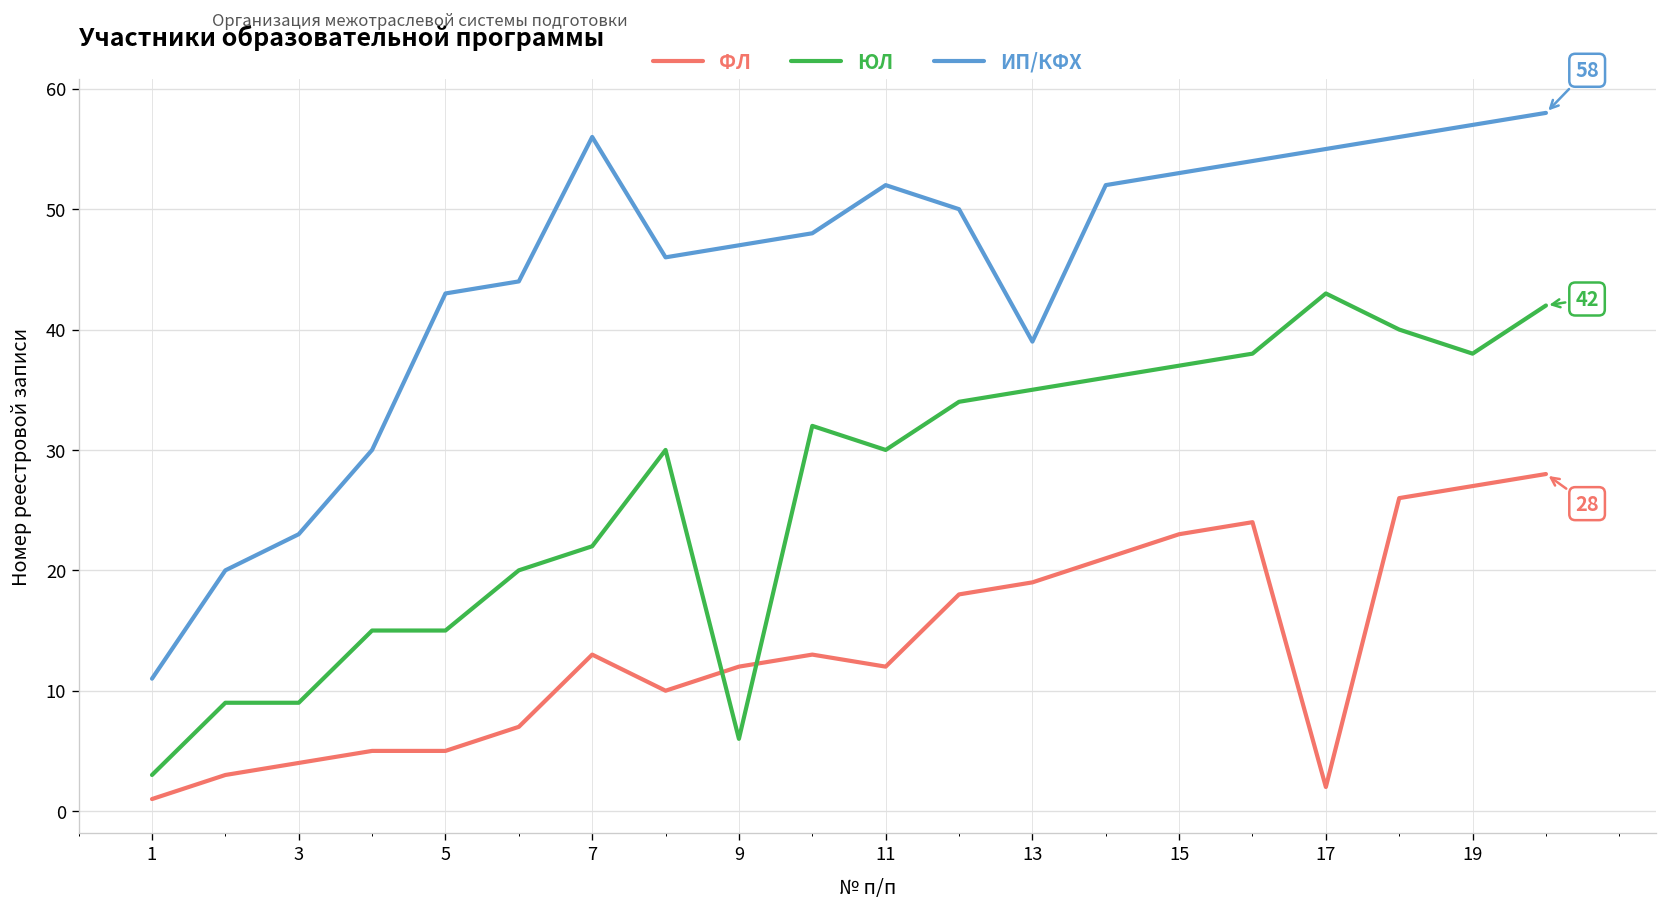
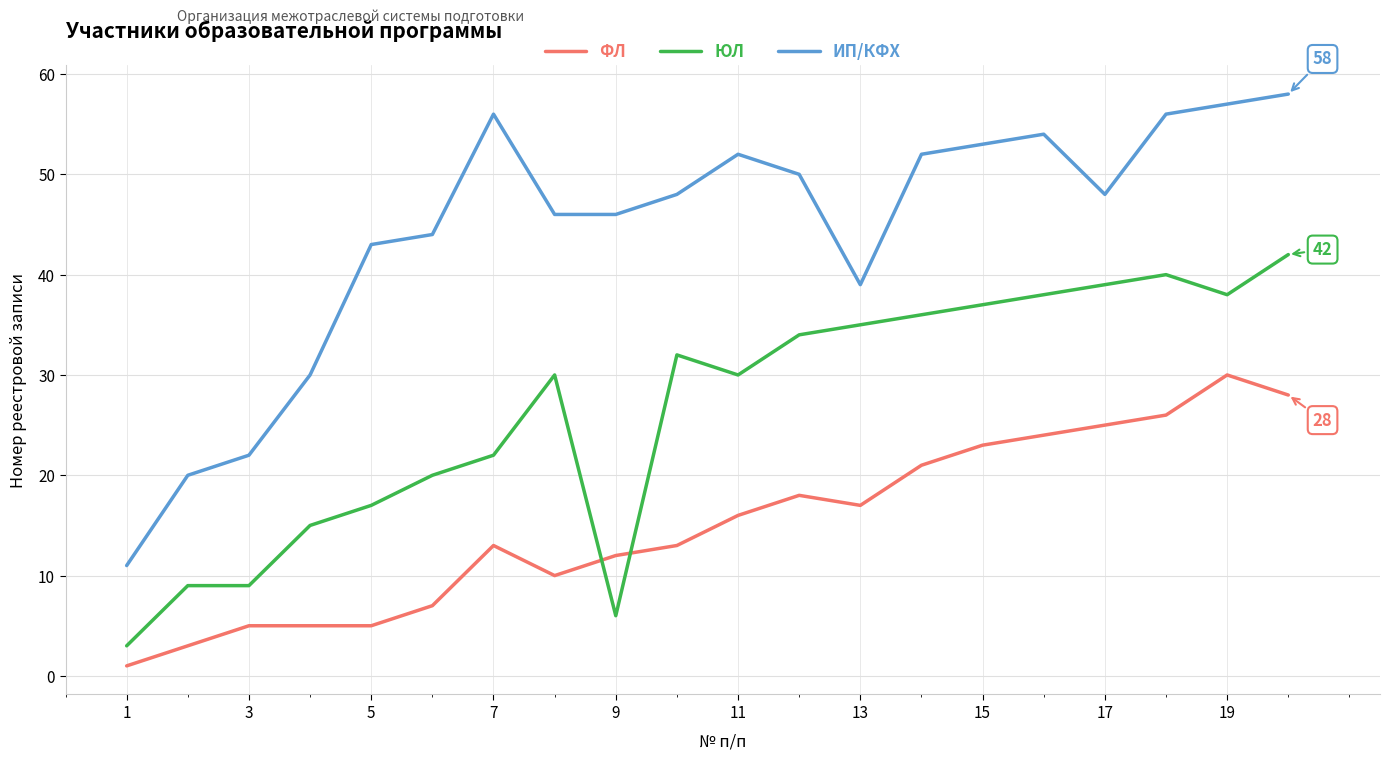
  {
    "ФЛ": {
      "1": 1,
-     "3": 4,
+     "3": 5,
      "5": 5,
      "7": 13,
      "9": 12,
-     "11": 12,
-     "13": 19,
+     "11": 16,
+     "13": 17,
      "15": 23,
-     "17": 2,
-     "19": 27
+     "17": 25,
+     "19": 30
    },
    "ЮЛ": {
      "1": 3,
      "3": 9,
-     "5": 15,
+     "5": 17,
      "7": 22,
      "9": 6,
      "11": 30,
      "13": 35,
      "15": 37,
-     "17": 43,
+     "17": 39,
      "19": 38
    },
    "ИП/КФХ": {
      "1": 11,
-     "3": 23,
+     "3": 22,
      "5": 43,
      "7": 56,
-     "9": 47,
+     "9": 46,
      "11": 52,
      "13": 39,
      "15": 53,
-     "17": 55,
+     "17": 48,
      "19": 57
    }
  }
